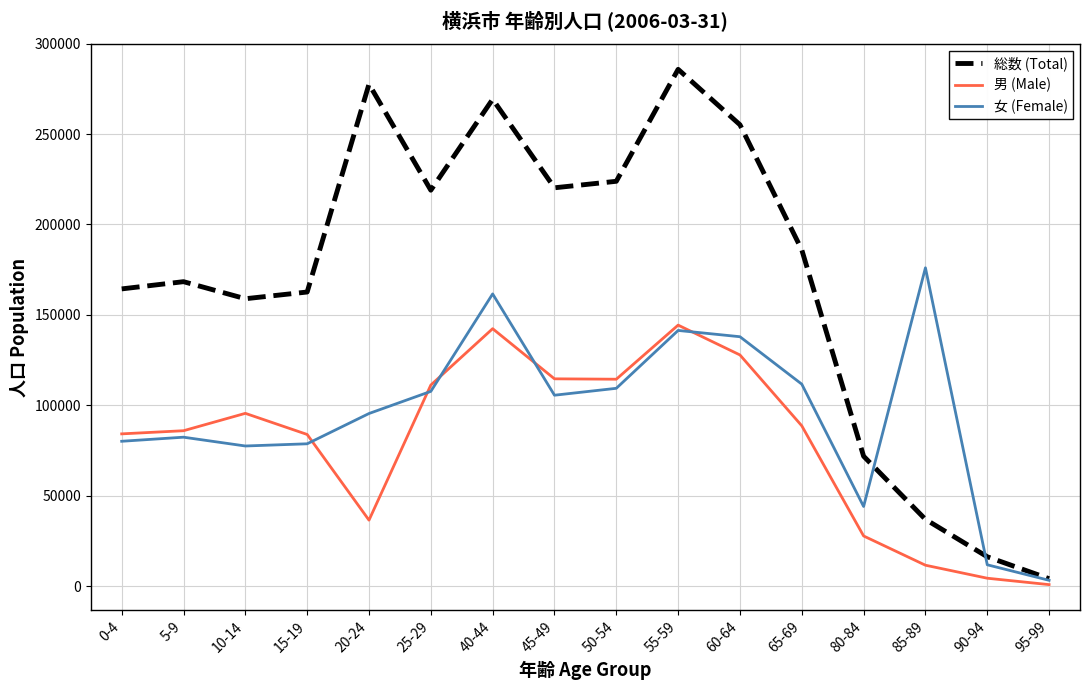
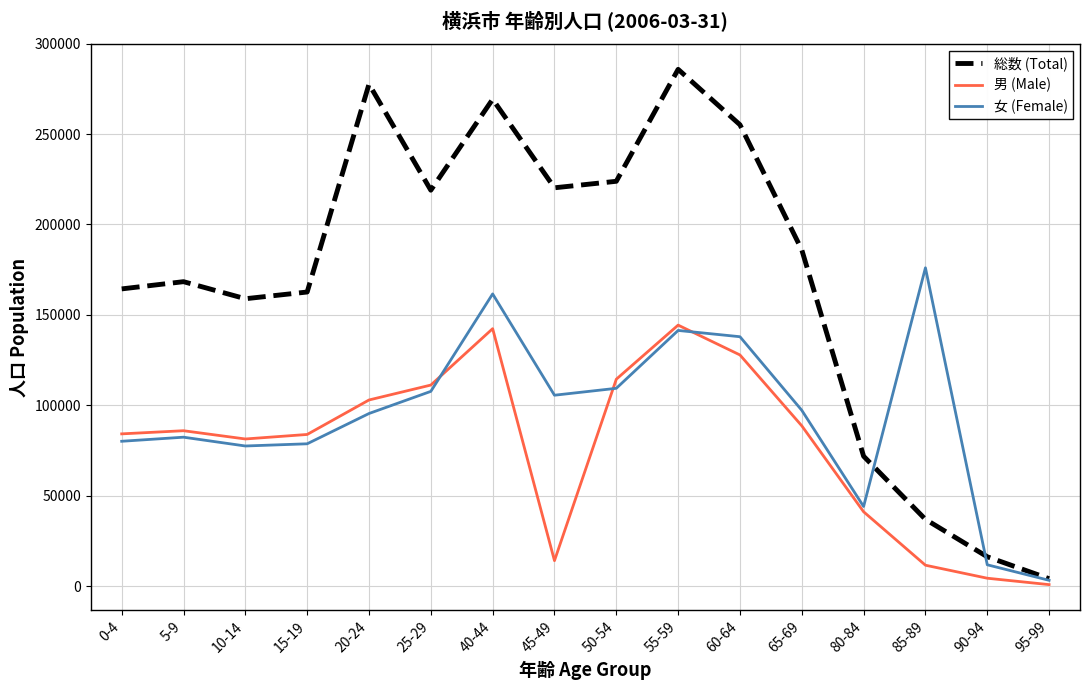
  {
    "総数 (Total)": {
      "0-4": 164000,
      "5-9": 168000,
      "10-14": 159000,
      "15-19": 163000,
      "20-24": 278000,
      "25-29": 219000,
      "40-44": 269000,
      "45-49": 220000,
      "50-54": 224000,
      "55-59": 286000,
      "60-64": 255000,
      "65-69": 186000,
      "80-84": 72000,
      "85-89": 37000,
      "90-94": 16000
    },
    "男 (Male)": {
      "0-4": 84000,
      "5-9": 86000,
-     "10-14": 96000,
+     "10-14": 81000,
      "15-19": 84000,
-     "20-24": 37000,
+     "20-24": 103000,
      "25-29": 111000,
      "40-44": 142000,
-     "45-49": 115000,
+     "45-49": 14000,
      "50-54": 114000,
      "55-59": 144000,
      "60-64": 128000,
      "65-69": 89000,
-     "80-84": 28000,
+     "80-84": 41000,
      "85-89": 12000,
      "90-94": 4000,
      "95-99": 1000
    },
    "女 (Female)": {
      "0-4": 80000,
      "5-9": 82000,
      "10-14": 78000,
      "15-19": 79000,
      "20-24": 95000,
      "25-29": 108000,
      "40-44": 162000,
      "45-49": 106000,
      "50-54": 109000,
      "55-59": 141000,
      "60-64": 138000,
-     "65-69": 112000,
+     "65-69": 97000,
      "80-84": 44000,
      "85-89": 176000,
      "90-94": 12000
    }
  }
